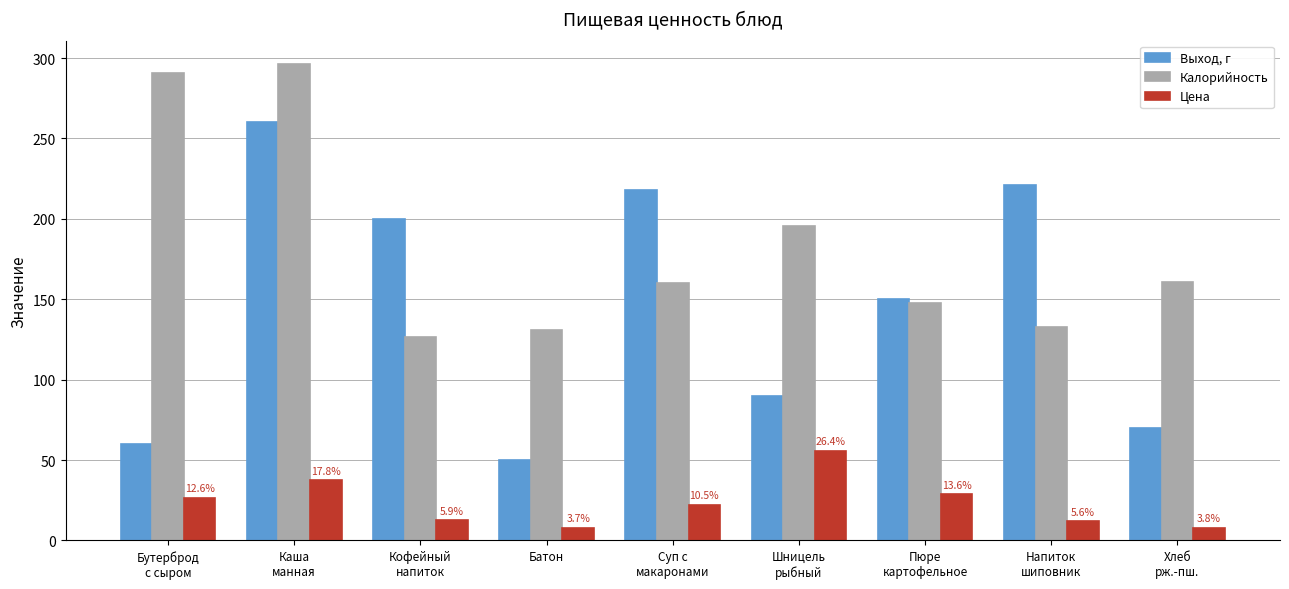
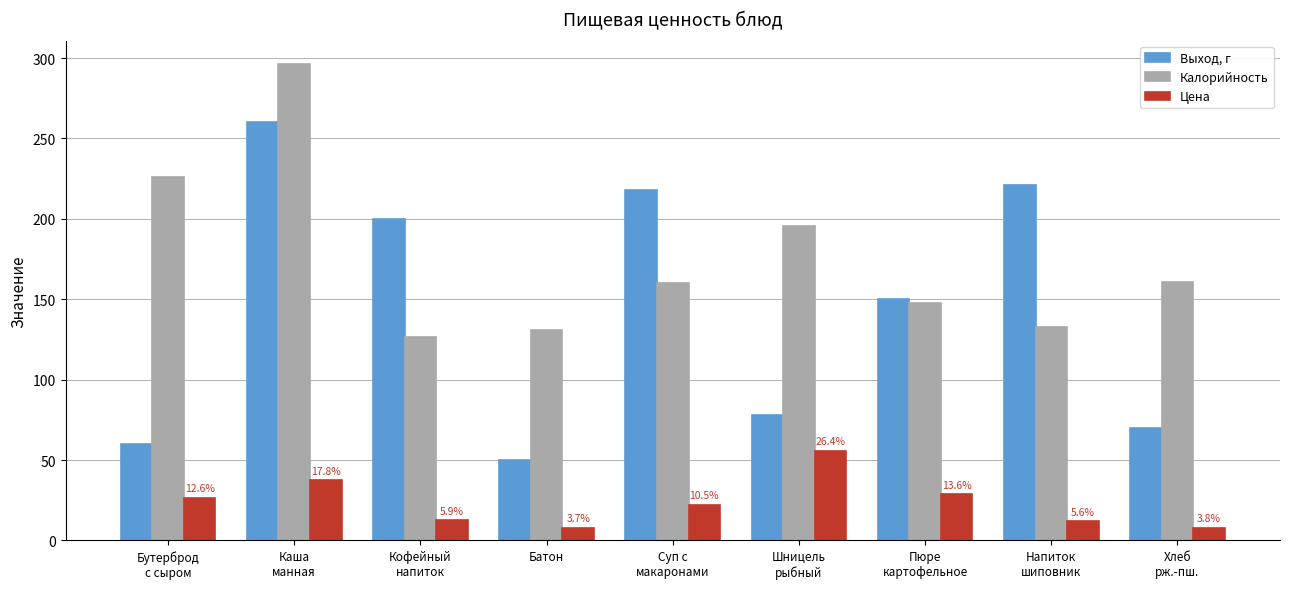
  {
    "Выход, г": {
      "Бутерброд с сыром": 60,
      "Каша манная": 260,
      "Кофейный напиток": 200,
      "Батон": 50,
      "Суп с макаронами": 218,
-     "Шницель рыбный": 90,
+     "Шницель рыбный": 78,
      "Пюре картофельное": 150,
      "Напиток шиповник": 221,
      "Хлеб рж.-пш.": 70
    },
    "Калорийность": {
-     "Бутерброд с сыром": 291,
+     "Бутерброд с сыром": 226,
      "Каша манная": 296,
      "Кофейный напиток": 126,
      "Батон": 131,
      "Суп с макаронами": 160,
      "Шницель рыбный": 196,
      "Пюре картофельное": 148,
      "Напиток шиповник": 133,
      "Хлеб рж.-пш.": 161
    }
  }
